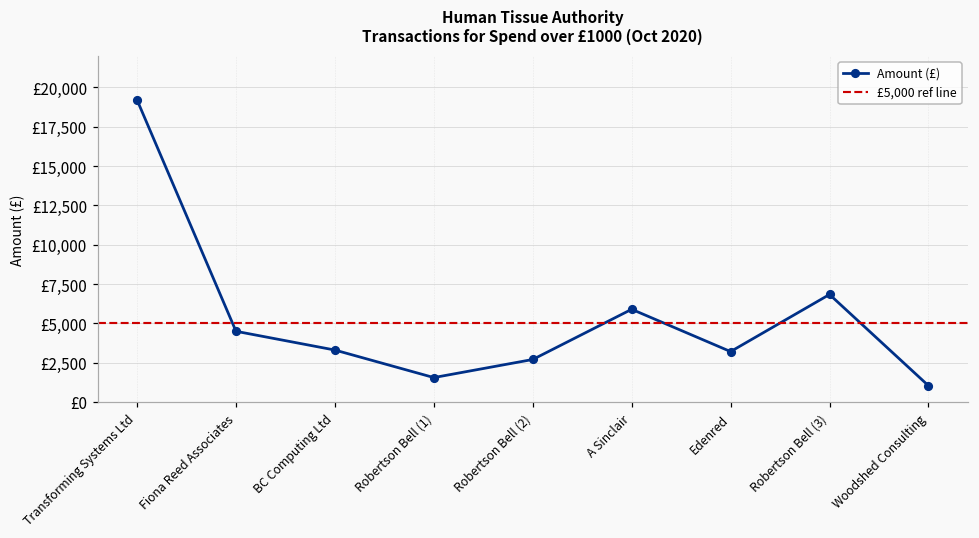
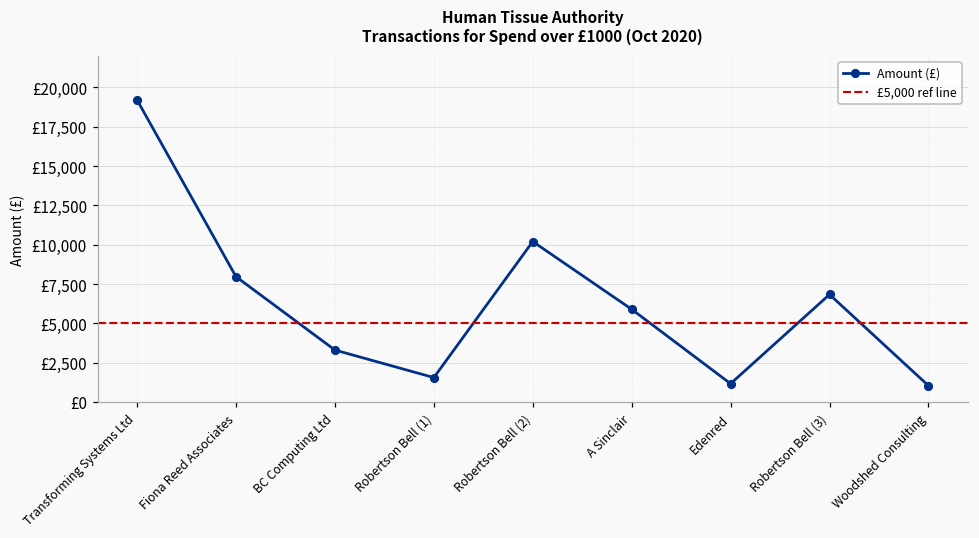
  {
    "Transforming Systems Ltd": "£19,200",
-   "Fiona Reed Associates": "£4,500",
+   "Fiona Reed Associates": "£8,000",
    "BC Computing Ltd": "£3,300",
    "Robertson Bell (1)": "£1,600",
-   "Robertson Bell (2)": "£2,700",
+   "Robertson Bell (2)": "£10,200",
    "A Sinclair": "£5,900",
-   "Edenred": "£3,200",
+   "Edenred": "£1,200",
    "Robertson Bell (3)": "£6,800",
    "Woodshed Consulting": "£1,000"
  }
